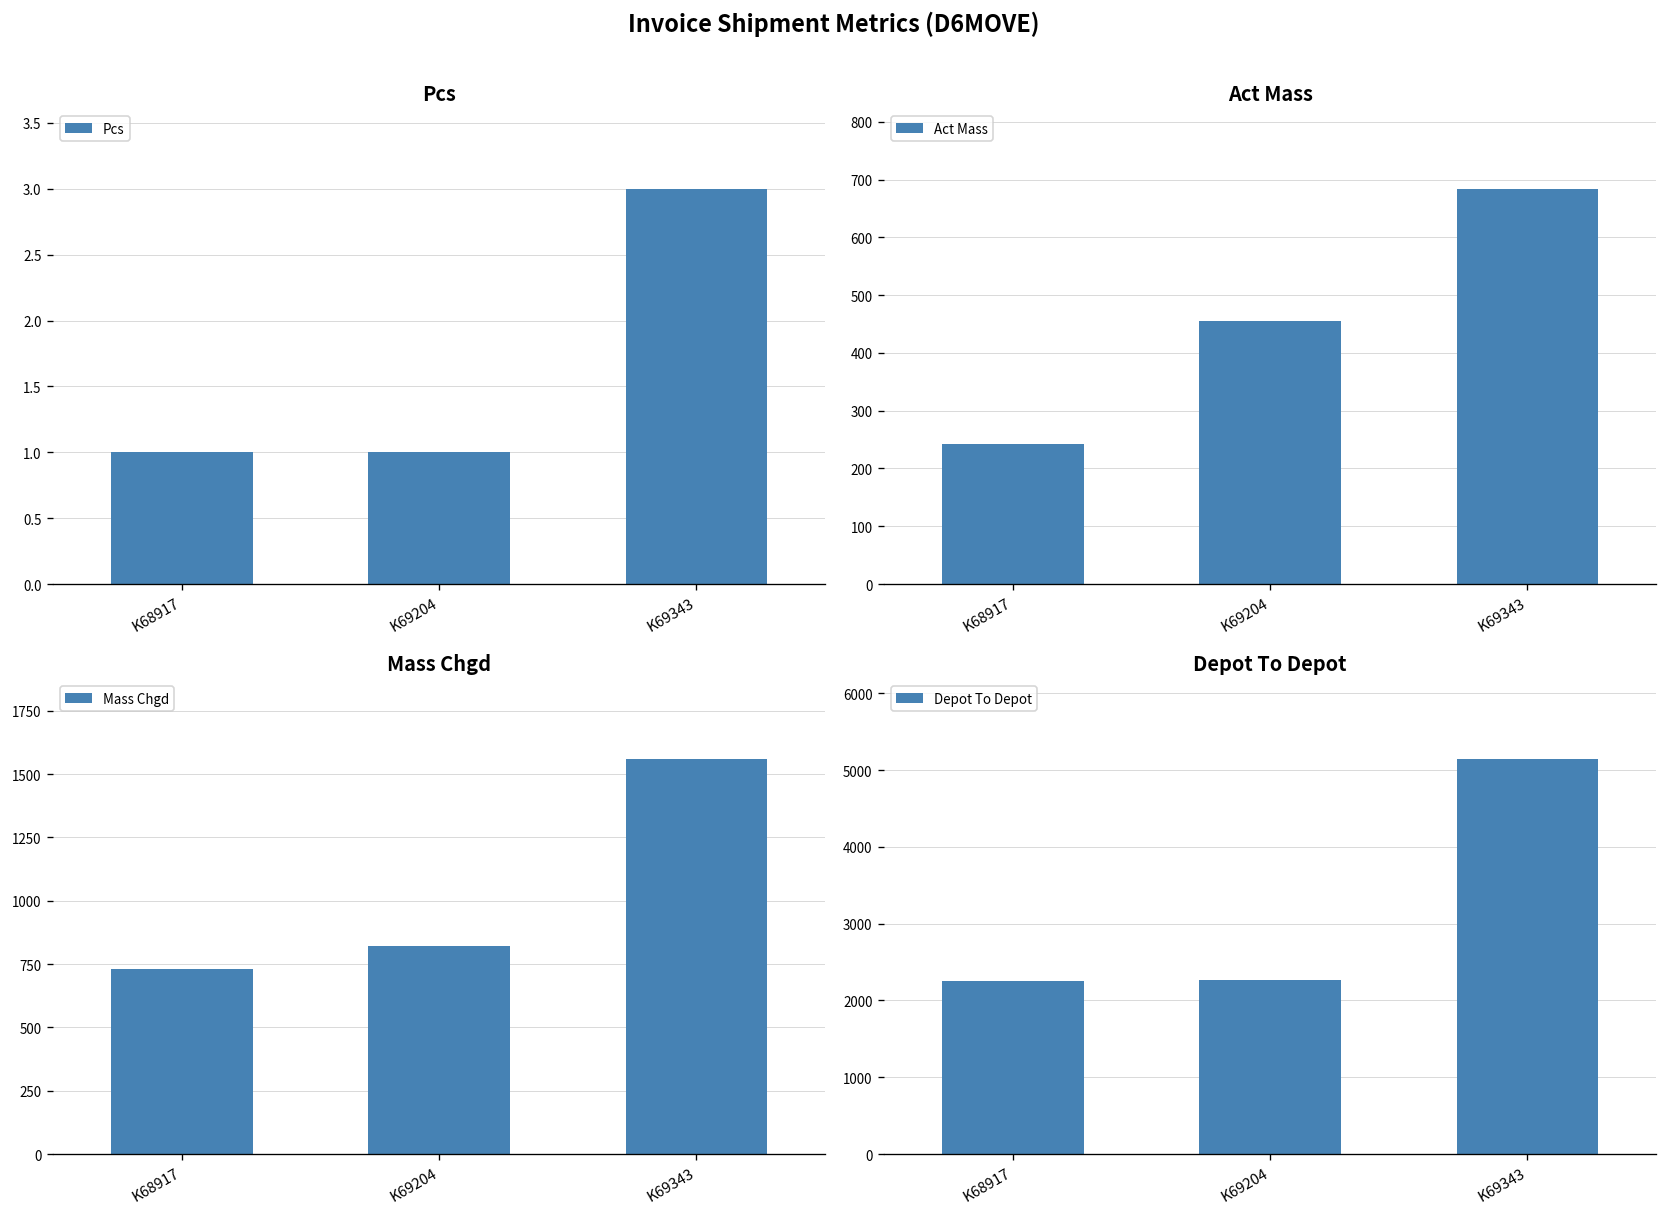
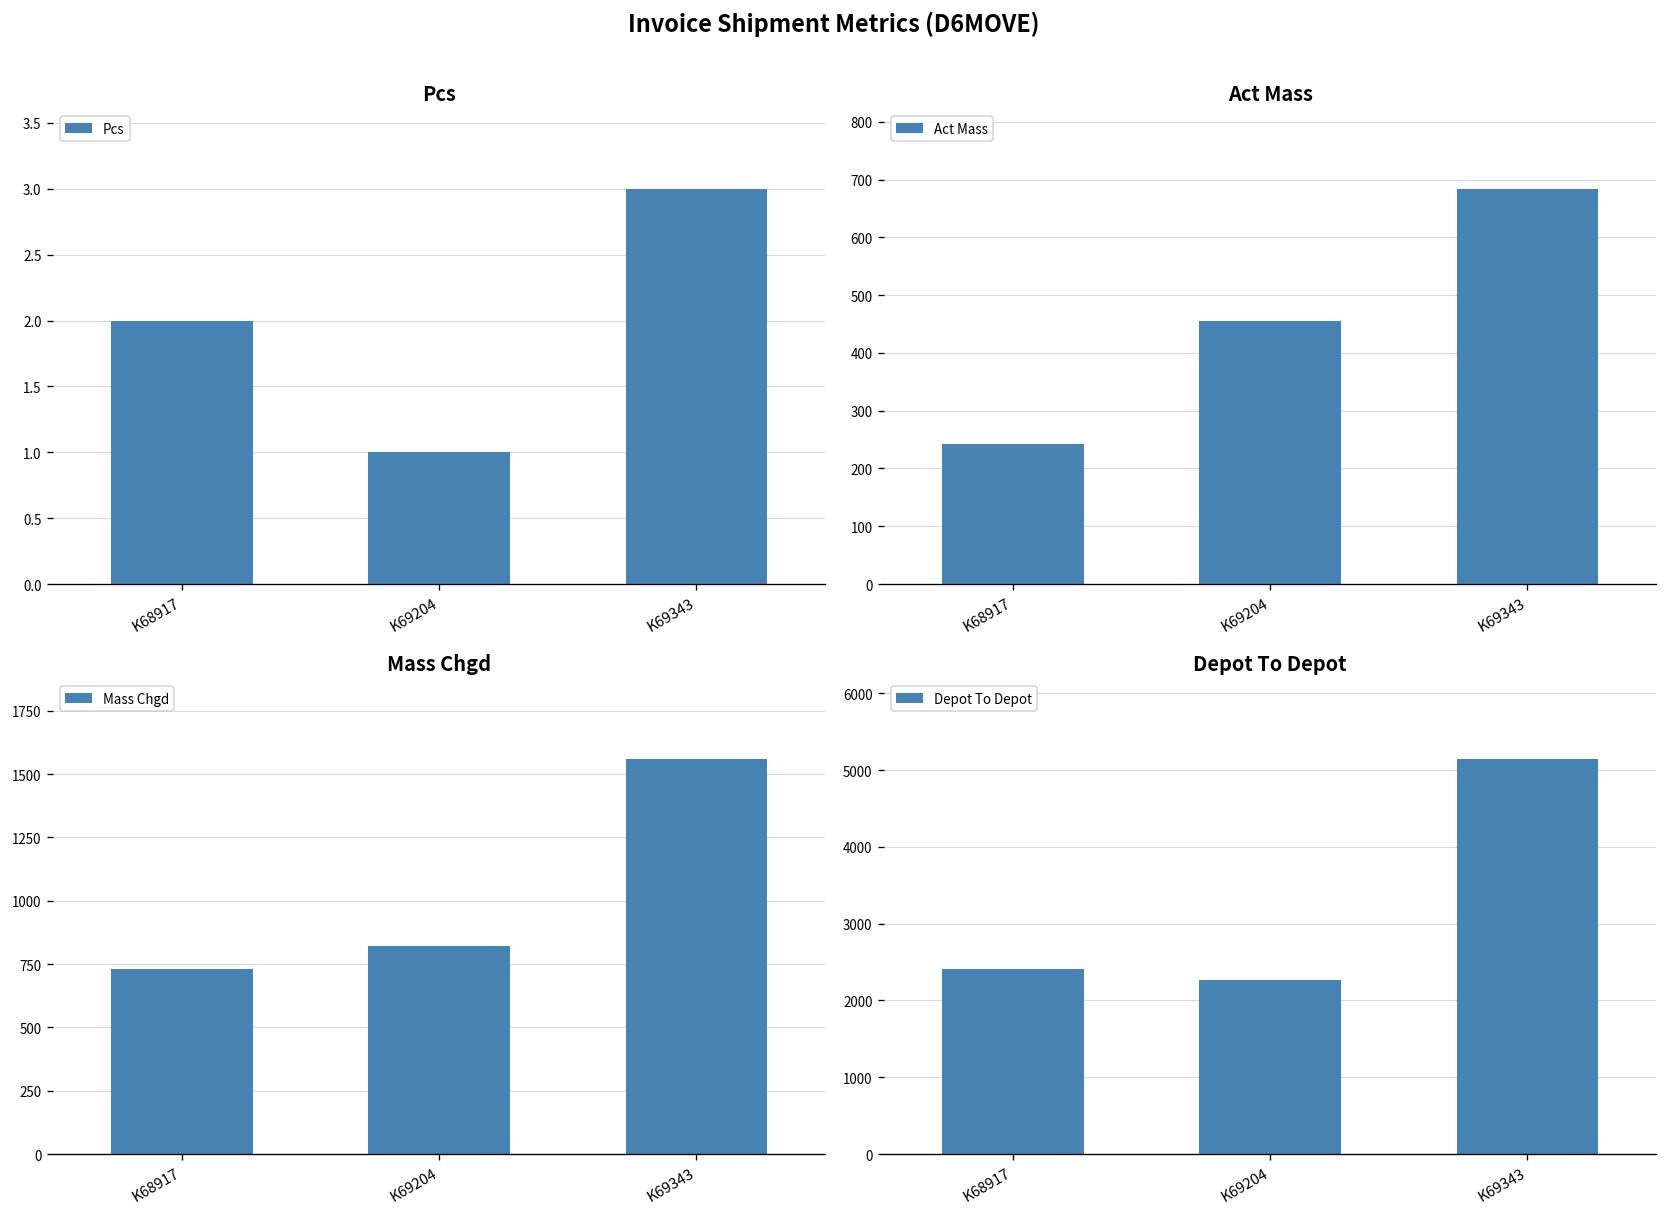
  {
    "Pcs": {
-     "K68917": 1,
+     "K68917": 2,
      "K69204": 1,
      "K69343": 3
    },
    "Act Mass": {
      "K68917": 240,
      "K69204": 460,
      "K69343": 680
    },
    "Mass Chgd": {
      "K68917": 730,
      "K69204": 820,
      "K69343": 1560
    },
    "Depot To Depot": {
-     "K68917": 2200,
+     "K68917": 2400,
      "K69204": 2300,
      "K69343": 5100
    }
  }
